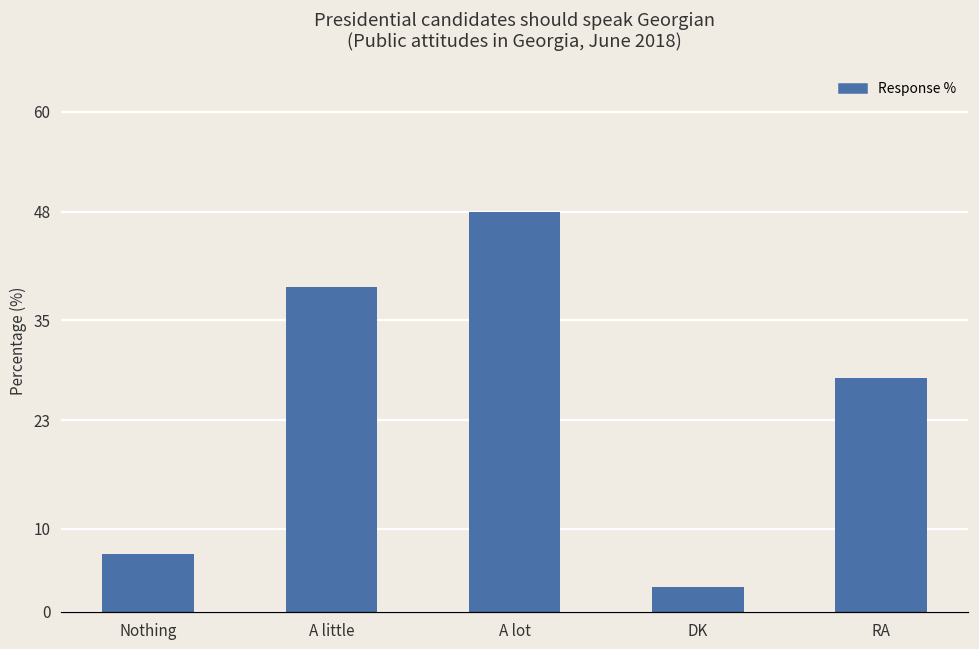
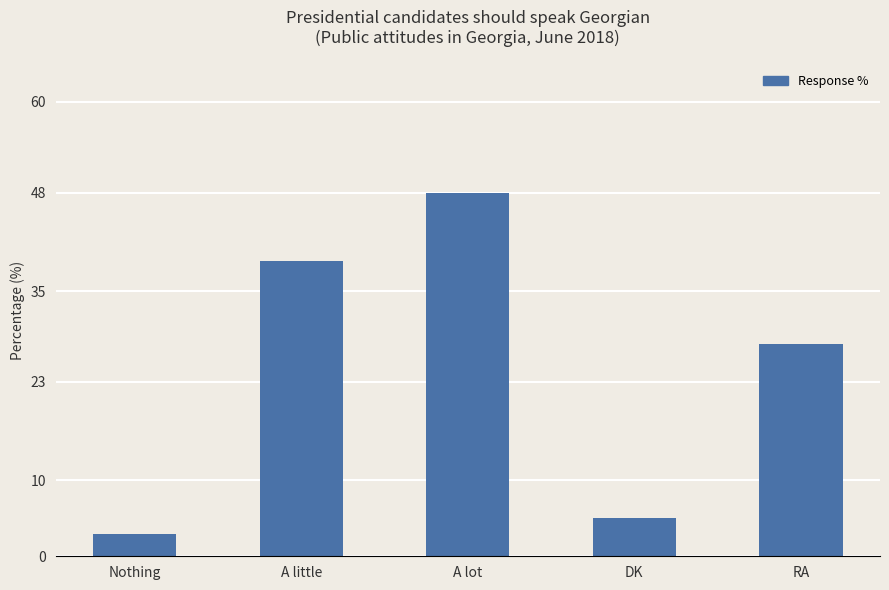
  {
-   "Nothing": 7,
+   "Nothing": 3,
    "A little": 39,
    "A lot": 48,
-   "DK": 3,
+   "DK": 5,
    "RA": 28
  }
